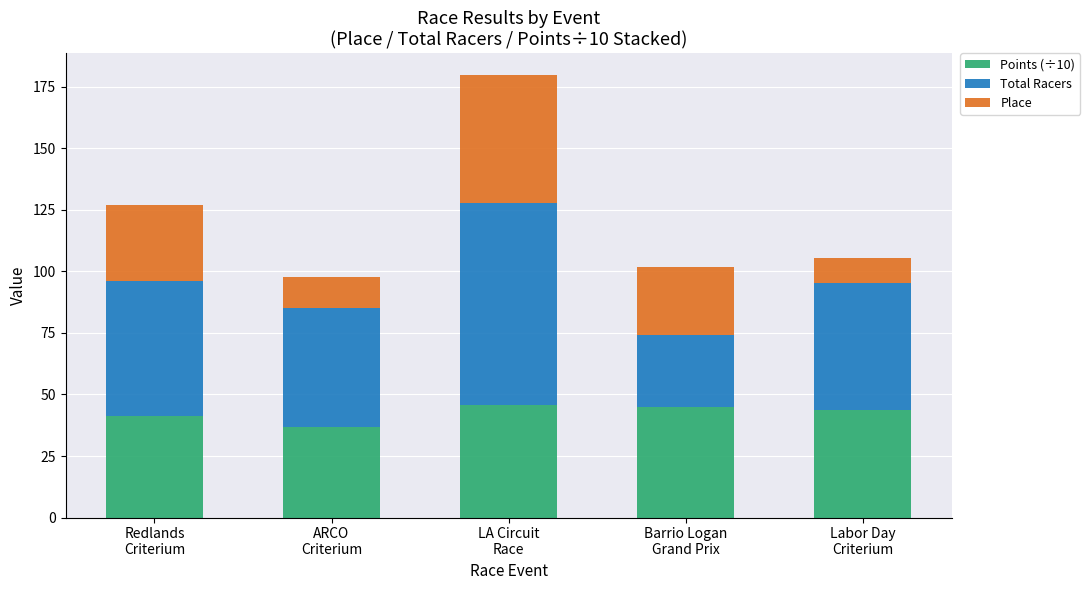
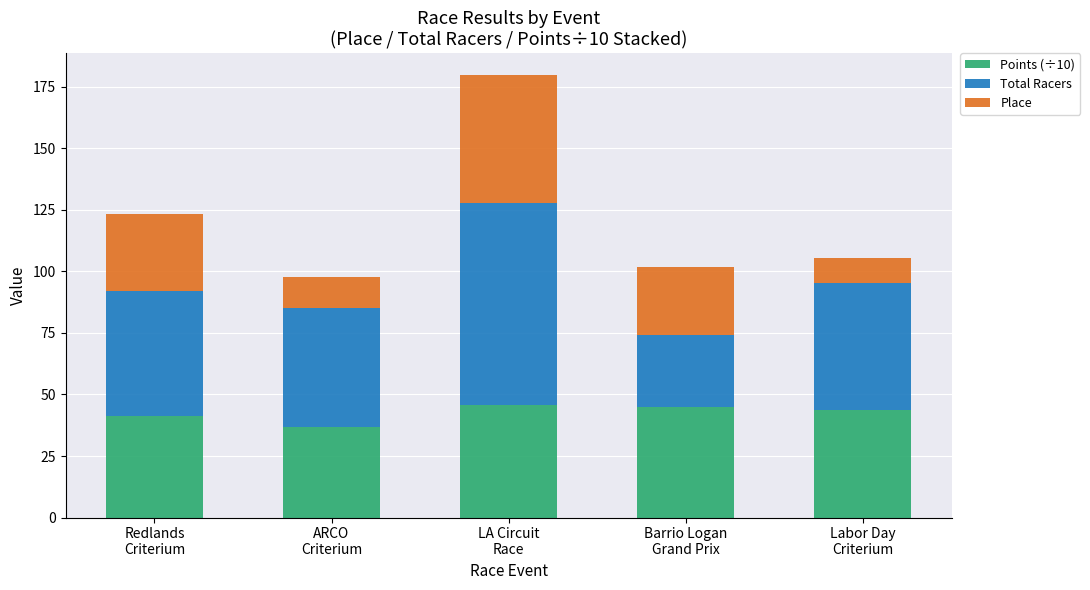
  {
    "Points (÷10)": {
      "Redlands Criterium": 41,
      "ARCO Criterium": 37,
      "LA Circuit Race": 46,
      "Barrio Logan Grand Prix": 45,
      "Labor Day Criterium": 44
    },
    "Total Racers": {
-     "Redlands Criterium": 55,
+     "Redlands Criterium": 51,
      "ARCO Criterium": 48,
      "LA Circuit Race": 82,
      "Barrio Logan Grand Prix": 29,
      "Labor Day Criterium": 52
    },
    "Place": {
      "Redlands Criterium": 31,
      "ARCO Criterium": 13,
      "LA Circuit Race": 52,
      "Barrio Logan Grand Prix": 28,
      "Labor Day Criterium": 10
    }
  }
